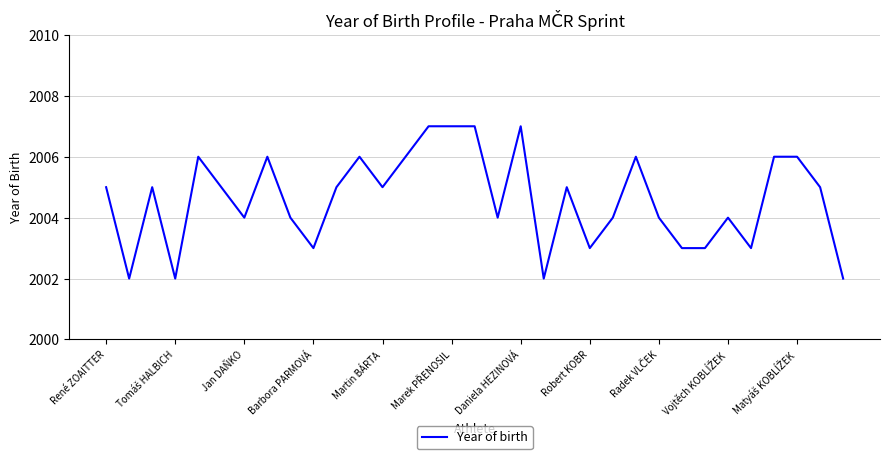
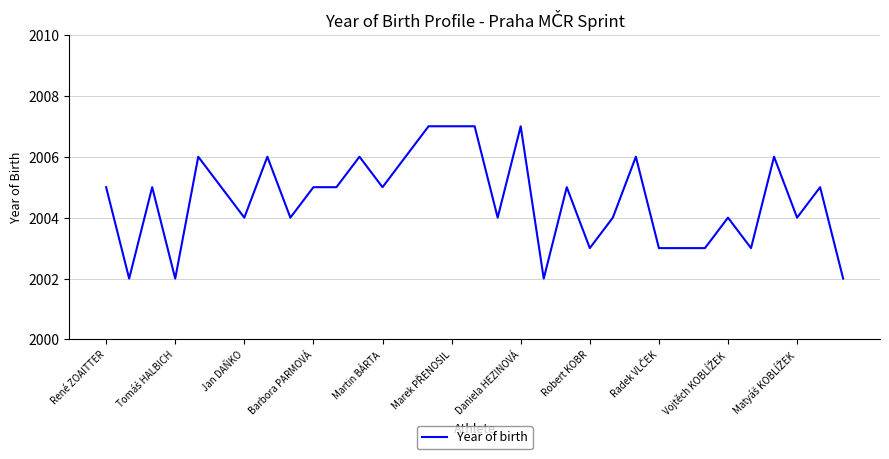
  {
    "René ZOAITTER": 2005,
    "Tomáš HALBICH": 2002,
    "Jan DAŇKO": 2004,
-   "Barbora PARMOVÁ": 2003,
+   "Barbora PARMOVÁ": 2005,
    "Martin BÁRTA": 2005,
    "Marek PŘENOSIL": 2007,
    "Daniela HEZINOVÁ": 2007,
    "Robert KOBR": 2003,
-   "Radek VLČEK": 2004,
+   "Radek VLČEK": 2003,
    "Vojtěch KOBLÍŽEK": 2004,
-   "Matyáš KOBLÍŽEK": 2006
+   "Matyáš KOBLÍŽEK": 2004
  }
